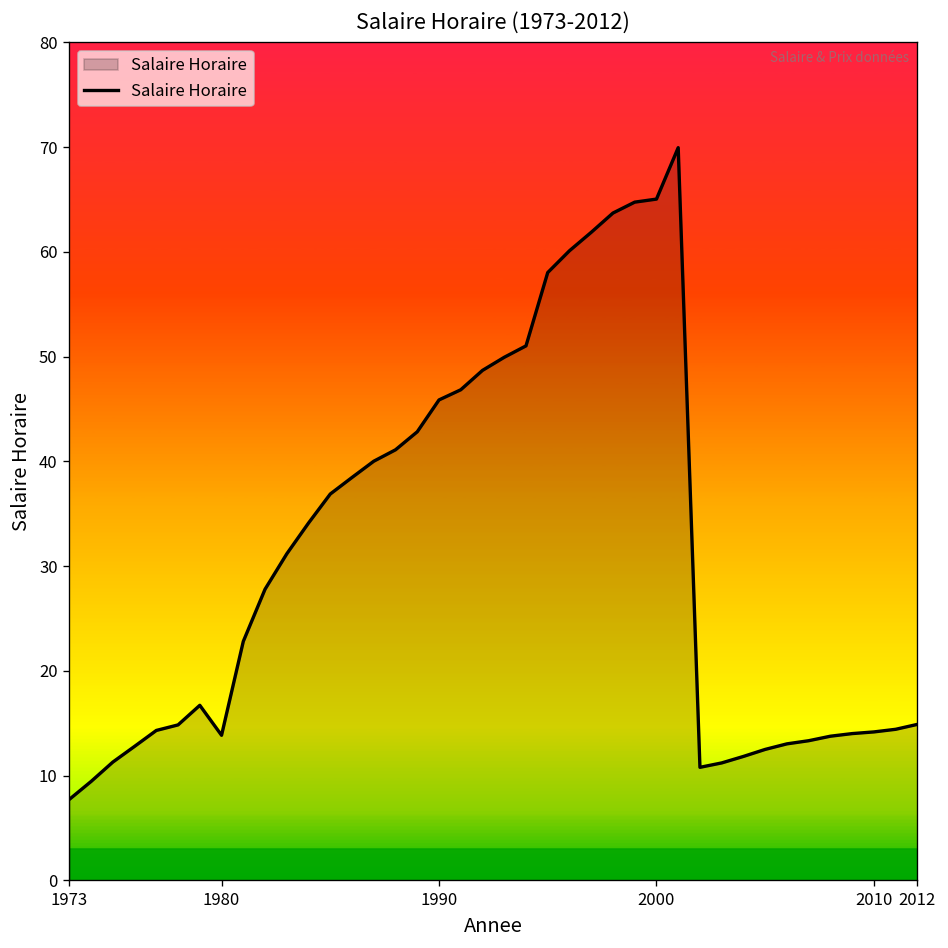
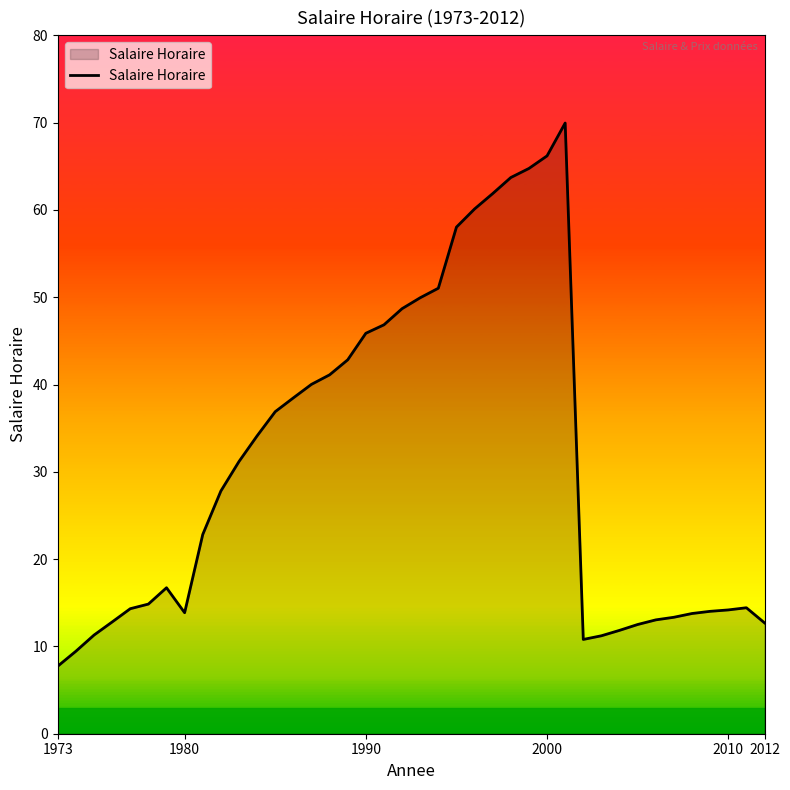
  {
    "1973": 8,
    "1980": 14,
    "1990": 46,
-   "2000": 65,
+   "2000": 66,
    "2010": 14,
-   "2012": 15
+   "2012": 13
  }
